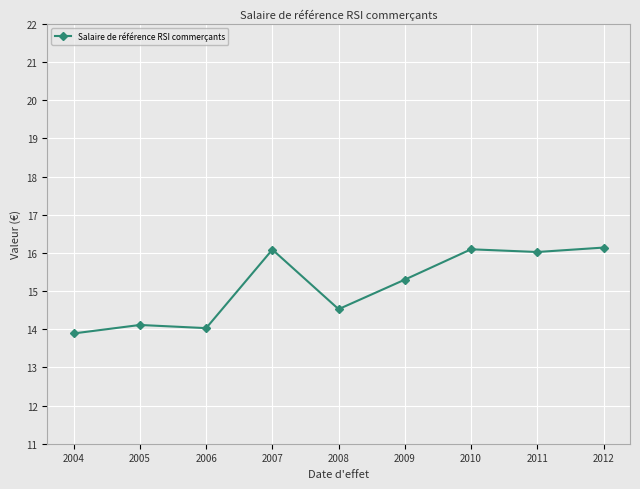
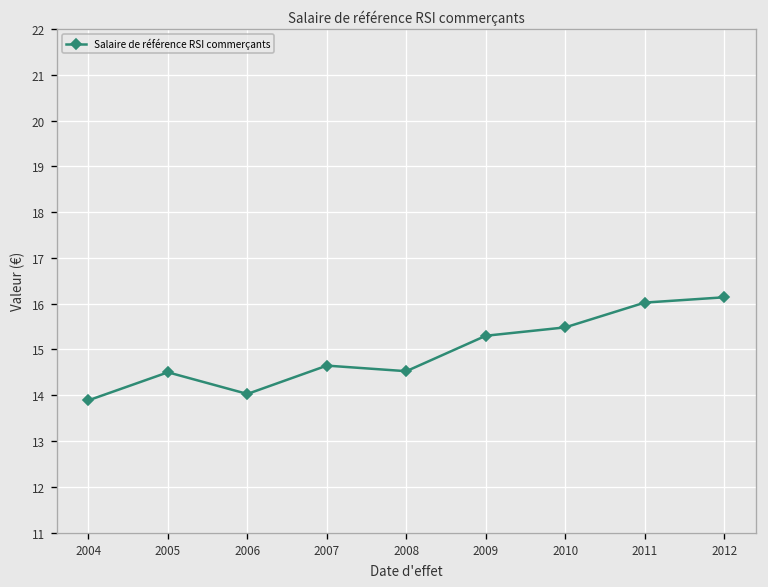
  {
    "2004": 13.9,
-   "2005": 14.1,
+   "2005": 14.5,
    "2006": 14.0,
-   "2007": 16.1,
+   "2007": 14.6,
    "2008": 14.5,
    "2009": 15.3,
-   "2010": 16.1,
+   "2010": 15.5,
    "2011": 16.0,
    "2012": 16.1
  }
